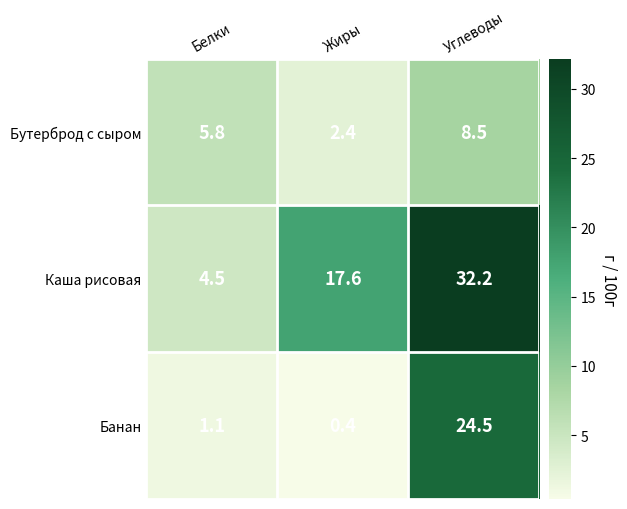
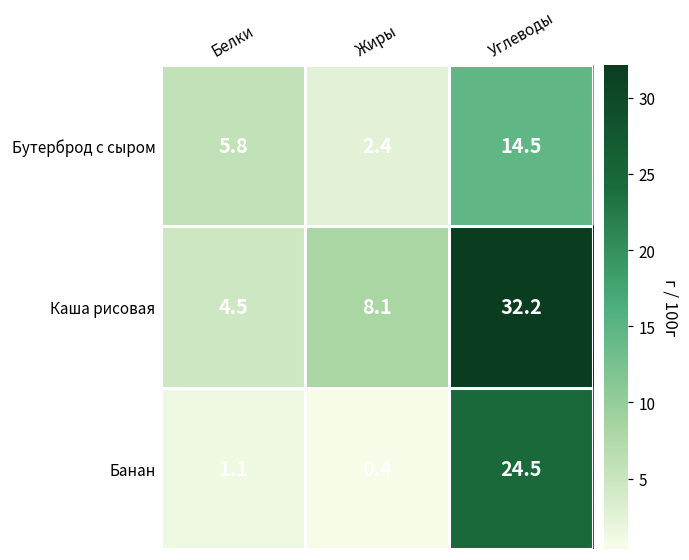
  {
    "Бутерброд с сыром": {
      "Белки": 5.8,
-     "Углеводы": 8.5
+     "Углеводы": 14.5
    },
    "Каша рисовая": {
      "Белки": 4.5,
-     "Жиры": 17.6,
+     "Жиры": 8.1,
      "Углеводы": 32.2
    },
    "Банан": {
      "Углеводы": 24.5
    }
  }
